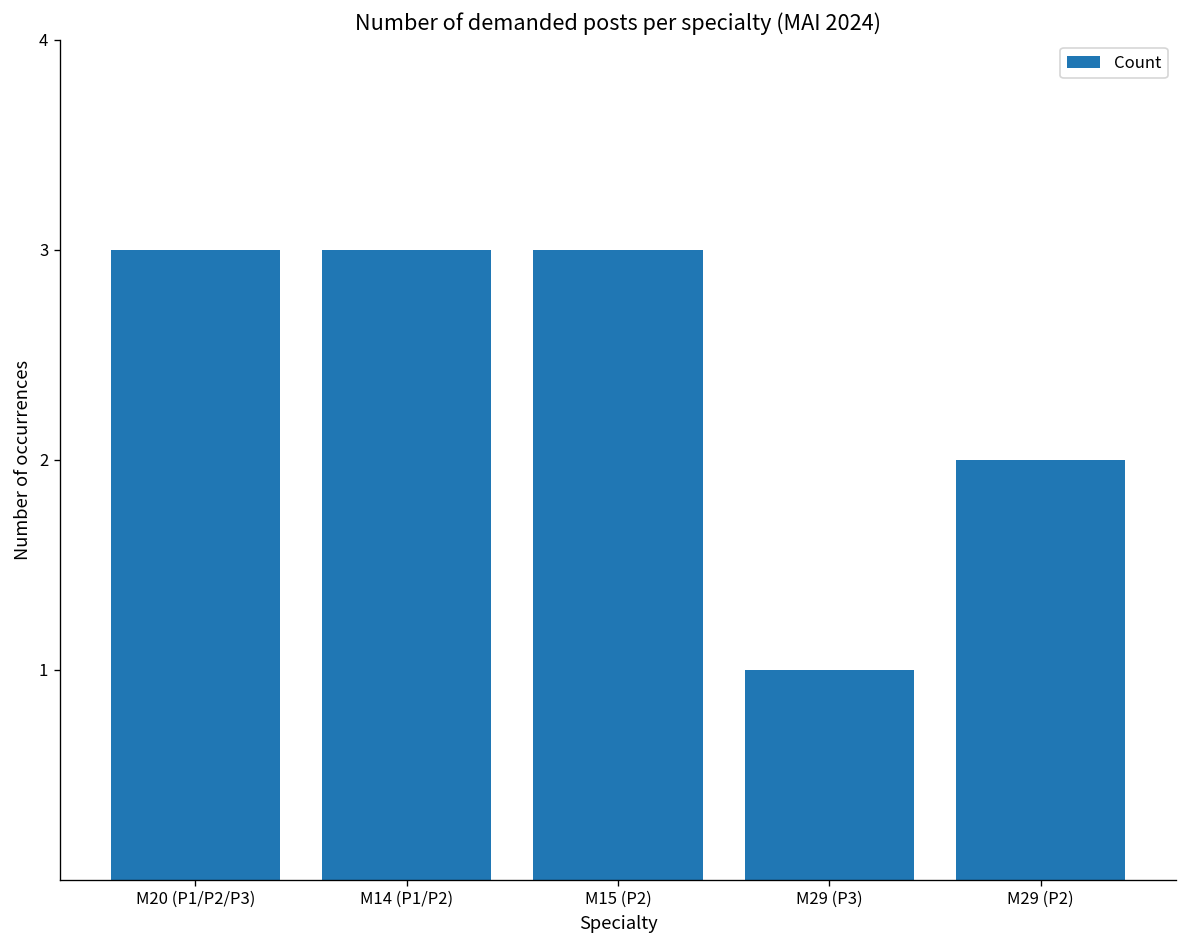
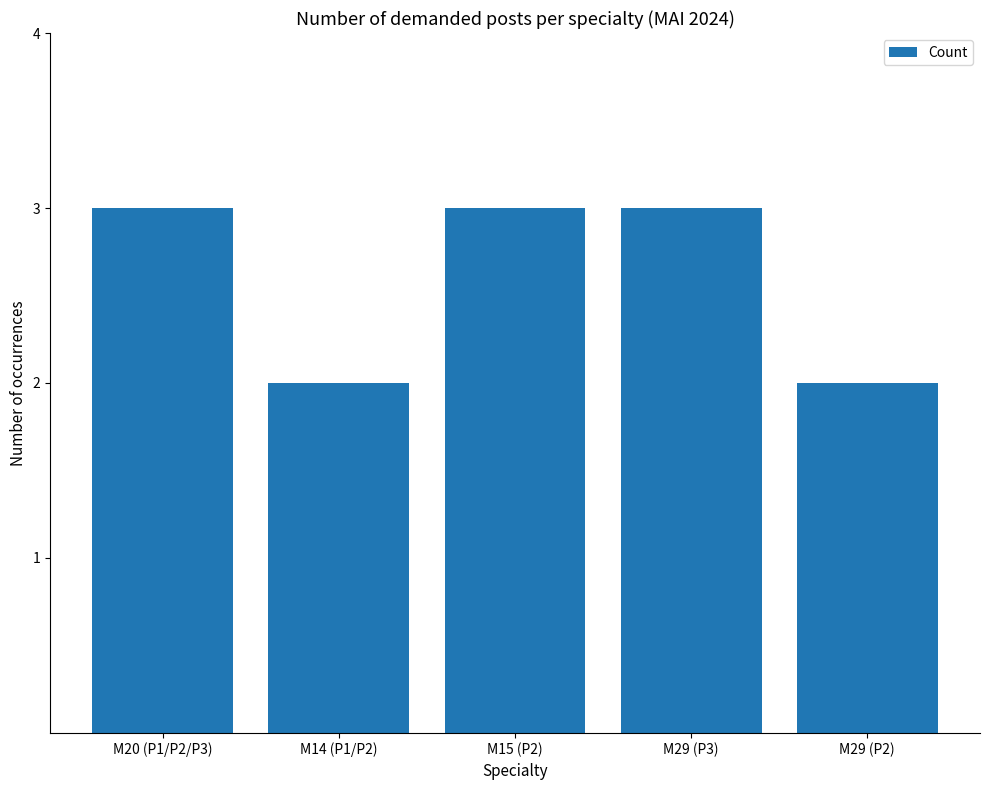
  {
    "M20 (P1/P2/P3)": 3,
-   "M14 (P1/P2)": 3,
+   "M14 (P1/P2)": 2,
    "M15 (P2)": 3,
-   "M29 (P3)": 1,
+   "M29 (P3)": 3,
    "M29 (P2)": 2
  }
